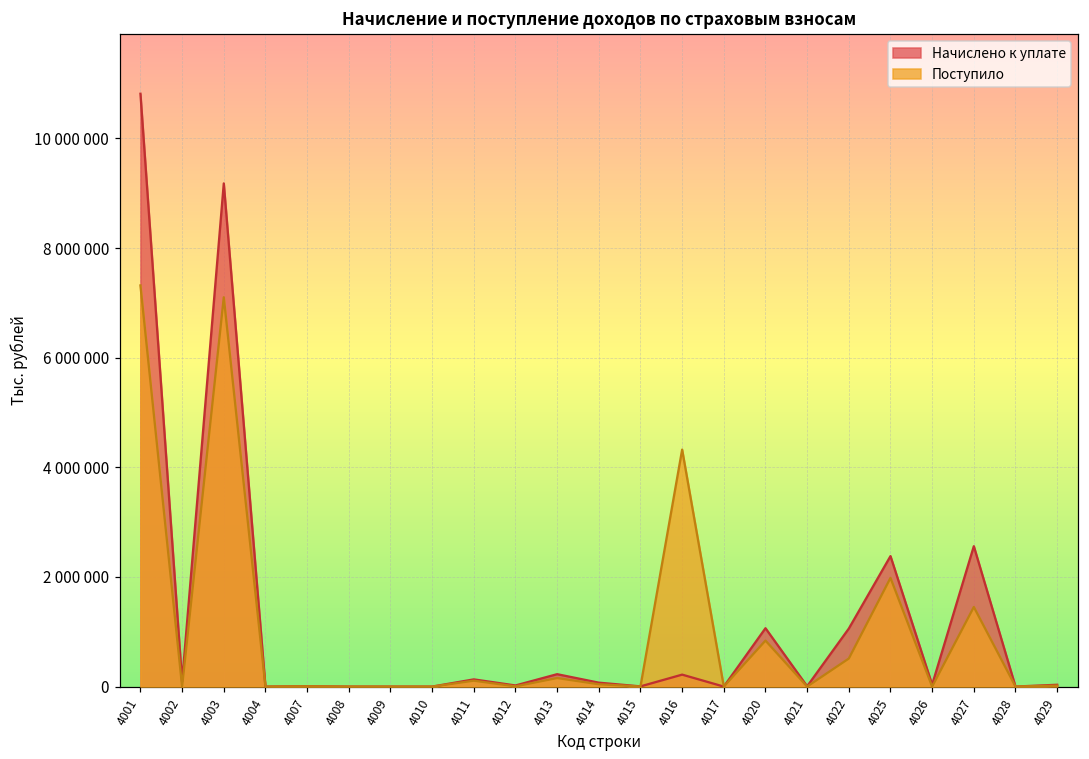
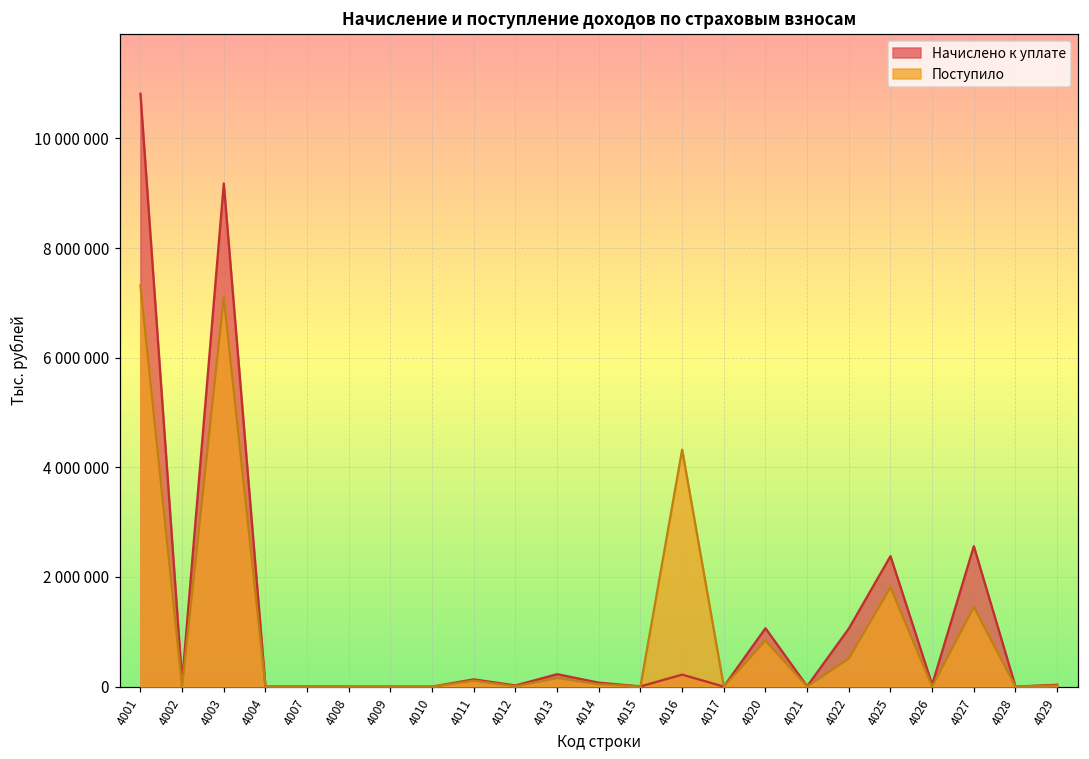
  {
    "Начислено к уплате": {
      "4001": 10800000,
      "4002": 100000,
      "4003": 9200000,
      "4013": 200000,
      "4016": 200000,
      "4020": 1100000,
      "4022": 1100000,
      "4025": 2400000,
      "4027": 2600000
    },
    "Поступило": {
      "4001": 7300000,
      "4002": 0,
      "4003": 7100000,
      "4013": 200000,
      "4016": 4300000,
      "4020": 800000,
      "4022": 500000,
-     "4025": 2000000,
+     "4025": 1800000,
      "4027": 1500000
    }
  }
